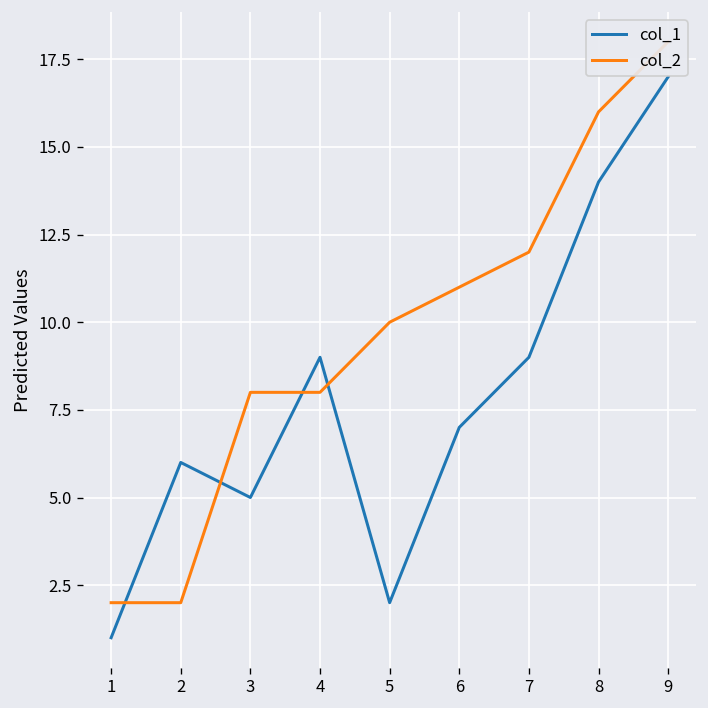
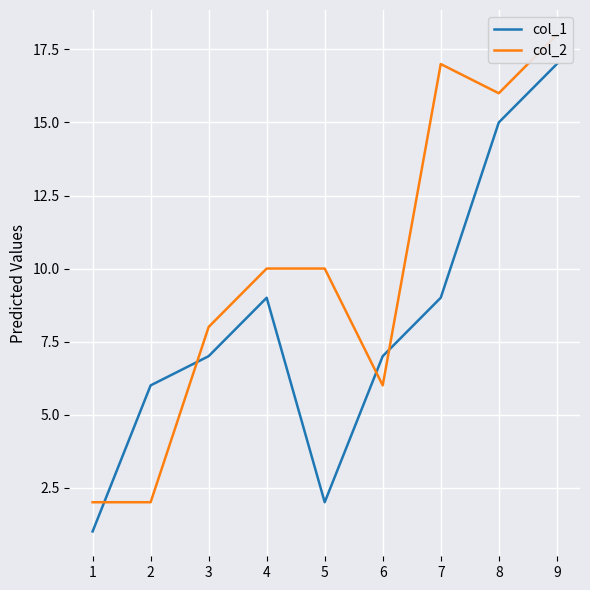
  {
    "col_1": {
      "1": 1,
      "2": 6,
-     "3": 5,
+     "3": 7,
      "4": 9,
      "5": 2,
      "6": 7,
      "7": 9,
-     "8": 14,
+     "8": 15,
      "9": 17
    },
    "col_2": {
      "1": 2,
      "2": 2,
      "3": 8,
-     "4": 8,
+     "4": 10,
      "5": 10,
-     "6": 11,
-     "7": 12,
+     "6": 6,
+     "7": 17,
      "8": 16
    }
  }
